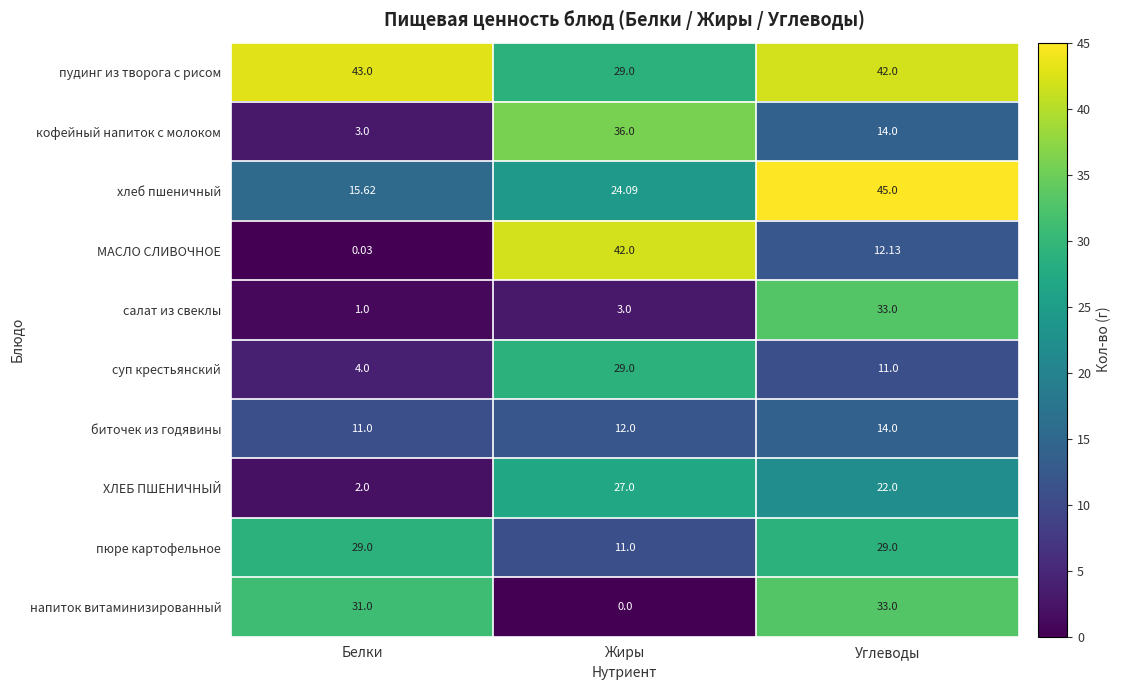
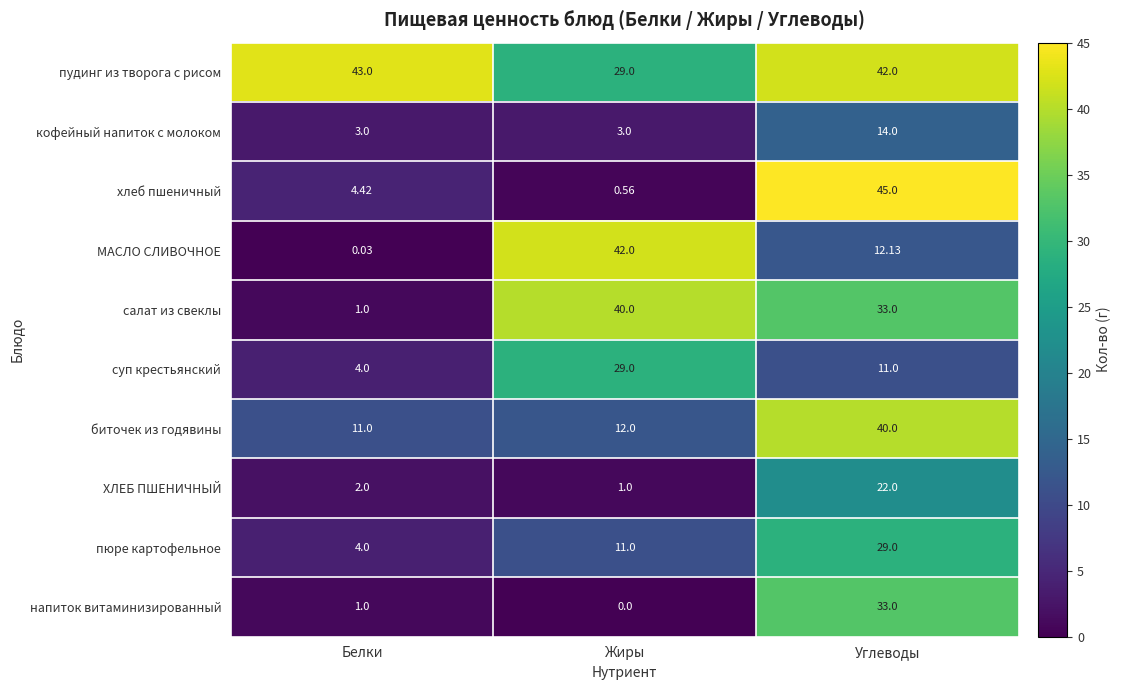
  {
    "пудинг из творога с рисом": {
      "Белки": 43.0,
      "Жиры": 29.0,
      "Углеводы": 42.0
    },
    "кофейный напиток с молоком": {
      "Белки": 3.0,
-     "Жиры": 36.0,
+     "Жиры": 3.0,
      "Углеводы": 14.0
    },
    "хлеб пшеничный": {
-     "Белки": 15.62,
-     "Жиры": 24.09,
+     "Белки": 4.42,
+     "Жиры": 0.56,
      "Углеводы": 45.0
    },
    "МАСЛО СЛИВОЧНОЕ": {
      "Белки": 0.03,
      "Жиры": 42.0,
      "Углеводы": 12.13
    },
    "салат из свеклы": {
      "Белки": 1.0,
-     "Жиры": 3.0,
+     "Жиры": 40.0,
      "Углеводы": 33.0
    },
    "суп крестьянский": {
      "Белки": 4.0,
      "Жиры": 29.0,
      "Углеводы": 11.0
    },
    "биточек из годявины": {
      "Белки": 11.0,
      "Жиры": 12.0,
-     "Углеводы": 14.0
+     "Углеводы": 40.0
    },
    "ХЛЕБ ПШЕНИЧНЫЙ": {
      "Белки": 2.0,
-     "Жиры": 27.0,
+     "Жиры": 1.0,
      "Углеводы": 22.0
    },
    "пюре картофельное": {
-     "Белки": 29.0,
+     "Белки": 4.0,
      "Жиры": 11.0,
      "Углеводы": 29.0
    },
    "напиток витаминизированный": {
-     "Белки": 31.0,
+     "Белки": 1.0,
      "Жиры": 0.0,
      "Углеводы": 33.0
    }
  }
